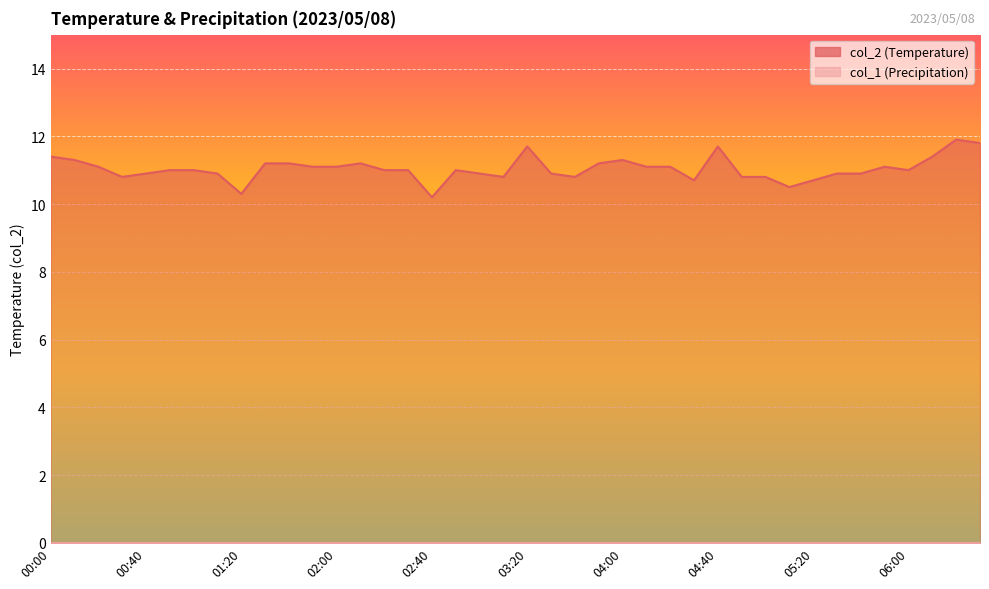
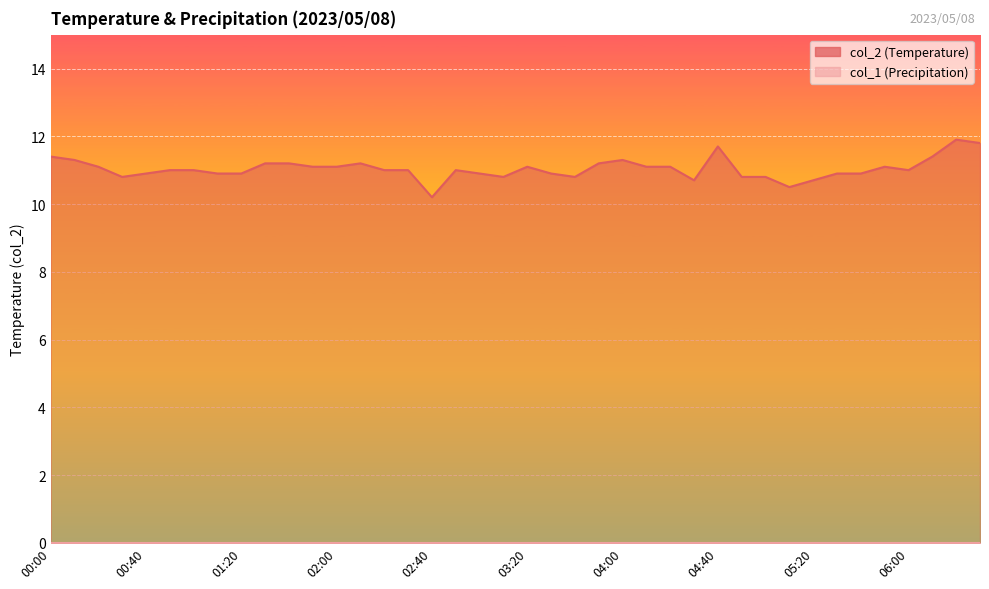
  {
    "col_2 (Temperature)": {
      "00:00": 11.4,
      "00:40": 10.9,
-     "01:20": 10.3,
+     "01:20": 10.9,
      "02:00": 11.1,
      "02:40": 10.2,
-     "03:20": 11.7,
+     "03:20": 11.1,
      "04:00": 11.3,
      "04:40": 11.7,
      "05:20": 10.7,
      "06:00": 11.0
    },
    "col_1 (Precipitation)": {
      "00:00": 0.0,
      "00:40": 0.0,
      "01:20": 0.0,
      "02:00": 0.0,
      "02:40": 0.0,
      "03:20": 0.0,
      "04:00": 0.0,
      "04:40": 0.0,
      "05:20": 0.0,
      "06:00": 0.0
    }
  }
